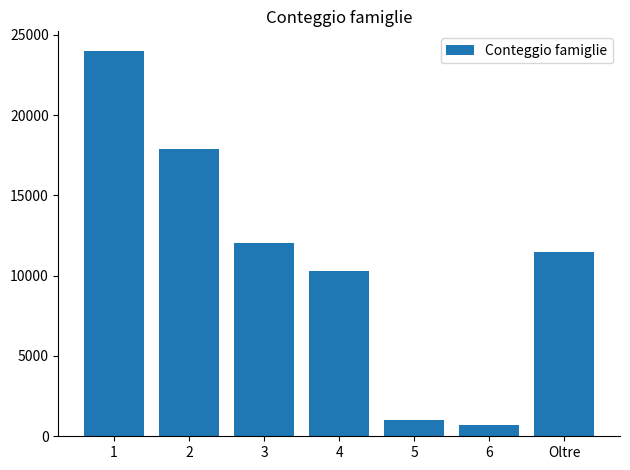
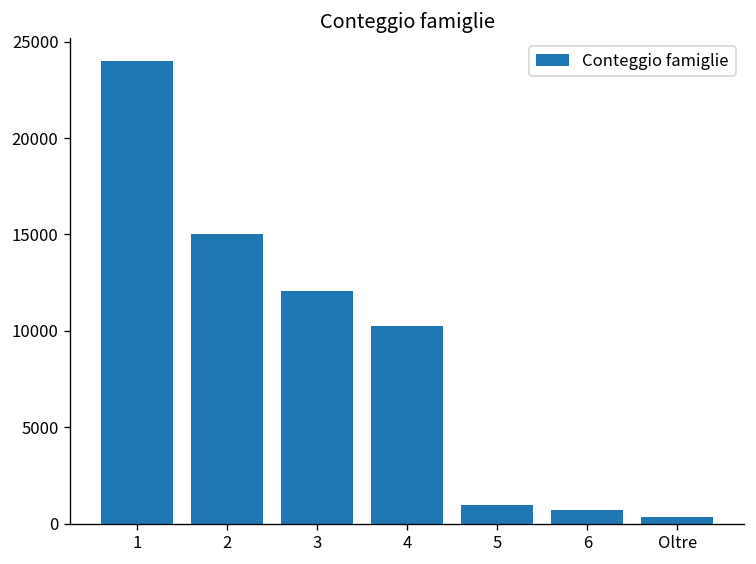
  {
    "1": 24000,
-   "2": 17900,
+   "2": 15000,
    "3": 12000,
    "4": 10300,
    "5": 1000,
    "6": 700,
-   "Oltre": 11500
+   "Oltre": 300
  }
